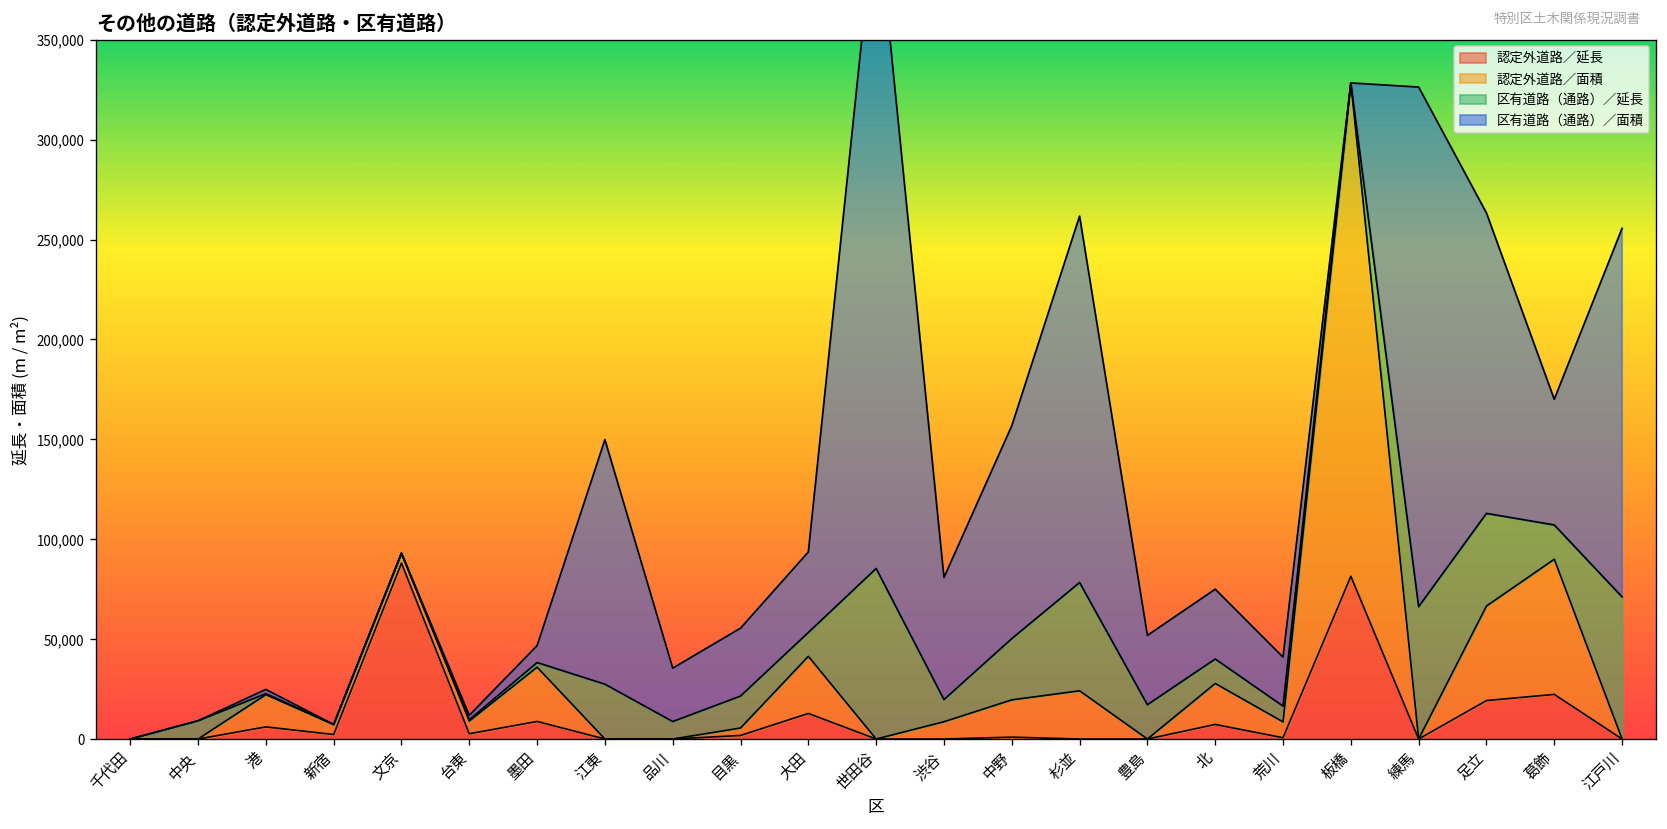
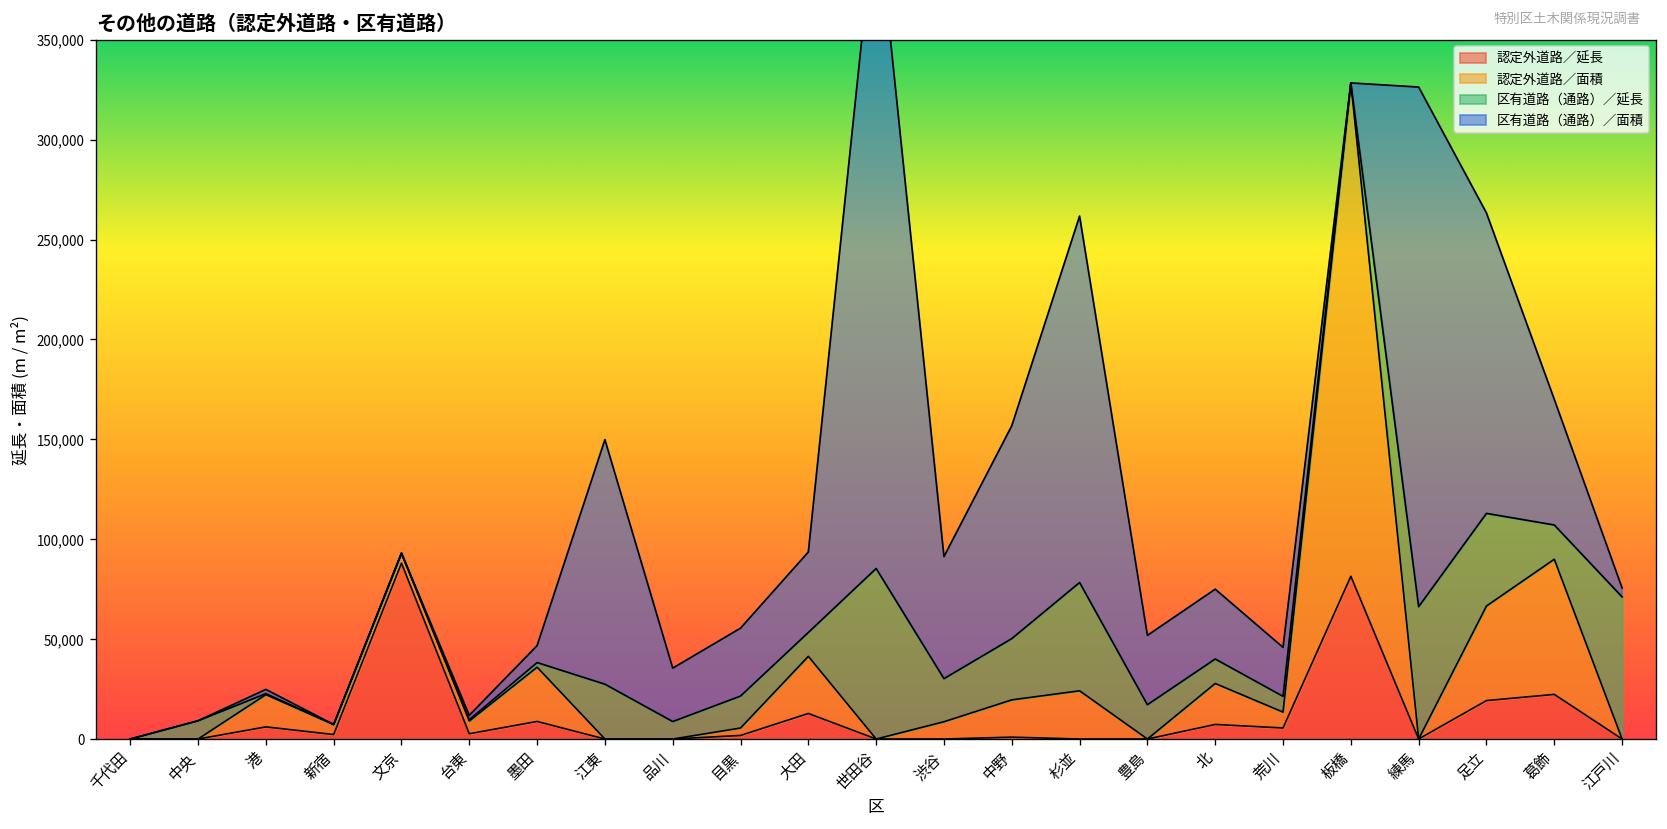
  {
    "認定外道路／延長": {
      "港": "6,000",
      "新宿": "2,000",
      "文京": "88,000",
      "台東": "3,000",
      "墨田": "9,000",
      "目黒": "2,000",
      "大田": "13,000",
      "渋谷": "0",
      "中野": "1,000",
      "杉並": "0",
      "北": "7,000",
-     "荒川": "1,000",
+     "荒川": "6,000",
      "板橋": "81,000",
      "足立": "19,000",
      "葛飾": "22,000"
    },
    "認定外道路／面積": {
      "墨田": "27,000",
      "目黒": "4,000",
      "大田": "29,000",
      "渋谷": "9,000",
      "中野": "19,000",
      "杉並": "24,000",
      "北": "21,000",
      "荒川": "8,000",
      "足立": "47,000",
      "葛飾": "68,000"
    },
    "区有道路（通路）／延長": {
      "墨田": "2,000",
      "江東": "27,000",
      "品川": "9,000",
      "目黒": "16,000",
      "大田": "12,000",
      "世田谷": "85,000",
-     "渋谷": "11,000",
+     "渋谷": "22,000",
      "中野": "31,000",
      "杉並": "54,000",
      "豊島": "17,000",
      "北": "12,000",
      "荒川": "8,000",
      "練馬": "66,000",
      "足立": "46,000",
      "葛飾": "17,000",
      "江戸川": "71,000"
    },
    "区有道路（通路）／面積": {
      "港": "2,000",
      "台東": "2,000",
      "墨田": "8,000",
      "江東": "122,000",
      "品川": "27,000",
      "目黒": "34,000",
      "大田": "40,000",
      "渋谷": "61,000",
      "中野": "107,000",
      "杉並": "183,000",
      "豊島": "35,000",
      "北": "35,000",
      "荒川": "24,000",
      "練馬": "260,000",
      "足立": "150,000",
      "葛飾": "63,000",
-     "江戸川": "184,000"
+     "江戸川": "4,000"
    }
  }
